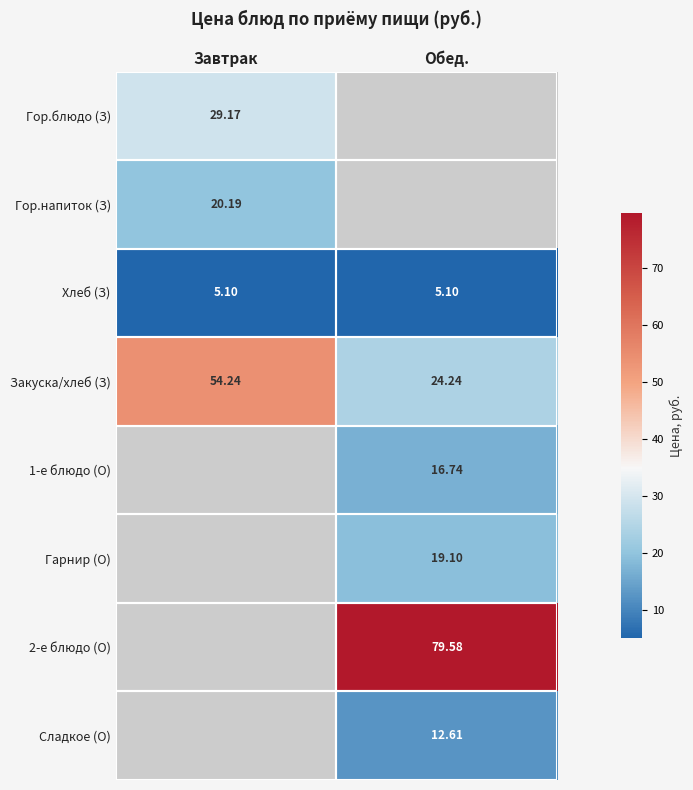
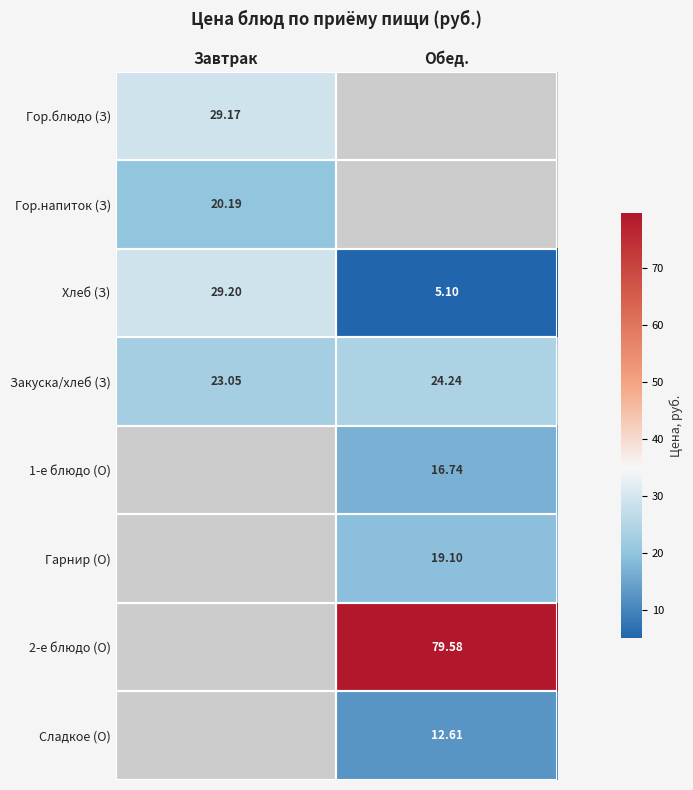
  {
    "Гор.блюдо (З)": {
      "Завтрак": 29.17
    },
    "Гор.напиток (З)": {
      "Завтрак": 20.19
    },
    "Хлеб (З)": {
-     "Завтрак": 5.10,
+     "Завтрак": 29.20,
      "Обед.": 5.10
    },
    "Закуска/хлеб (З)": {
-     "Завтрак": 54.24,
+     "Завтрак": 23.05,
      "Обед.": 24.24
    },
    "1-е блюдо (О)": {
      "Обед.": 16.74
    },
    "Гарнир (О)": {
      "Обед.": 19.10
    },
    "2-е блюдо (О)": {
      "Обед.": 79.58
    },
    "Сладкое (О)": {
      "Обед.": 12.61
    }
  }
